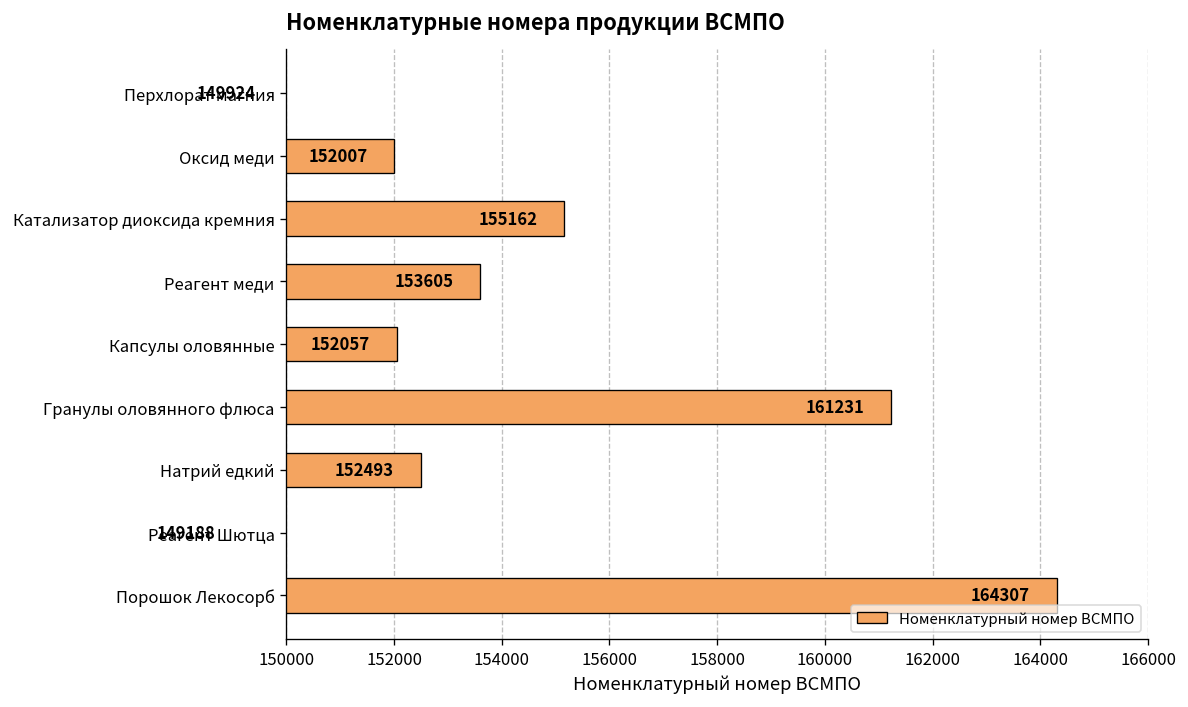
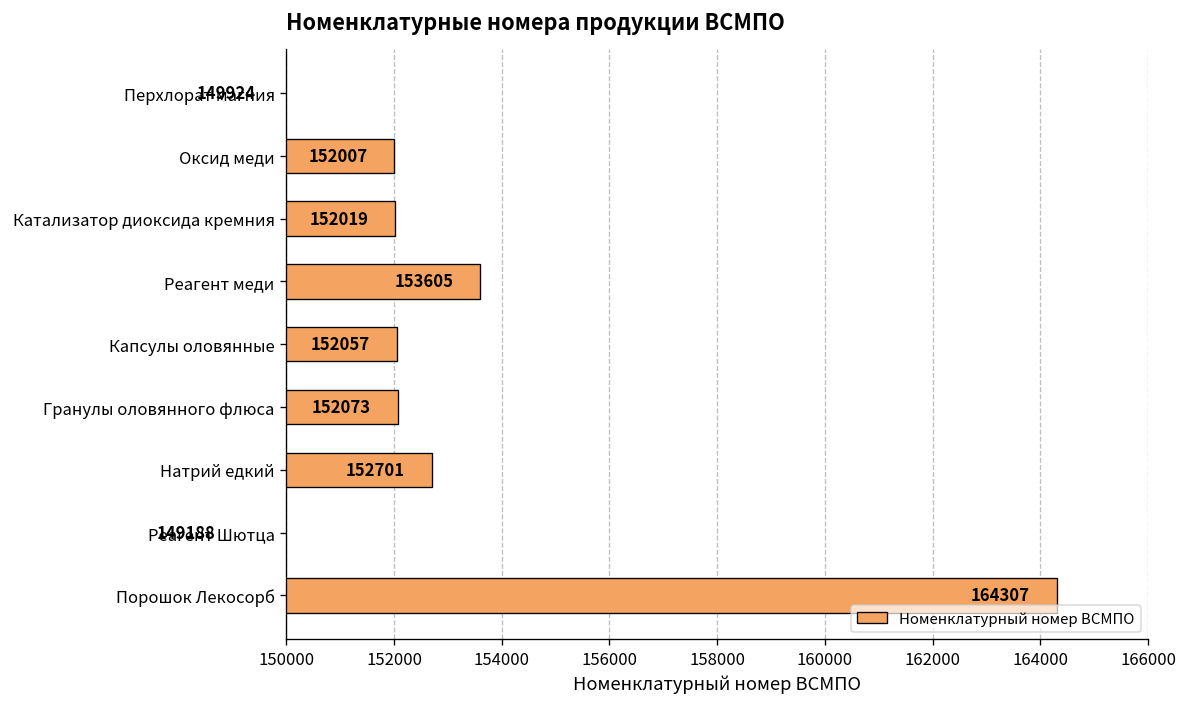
  {
    "Оксид меди": 152007,
-   "Катализатор диоксида кремния": 155162,
+   "Катализатор диоксида кремния": 152019,
    "Реагент меди": 153605,
    "Капсулы оловянные": 152057,
-   "Гранулы оловянного флюса": 161231,
-   "Натрий едкий": 152493,
+   "Гранулы оловянного флюса": 152073,
+   "Натрий едкий": 152701,
    "Порошок Лекосорб": 164307
  }
